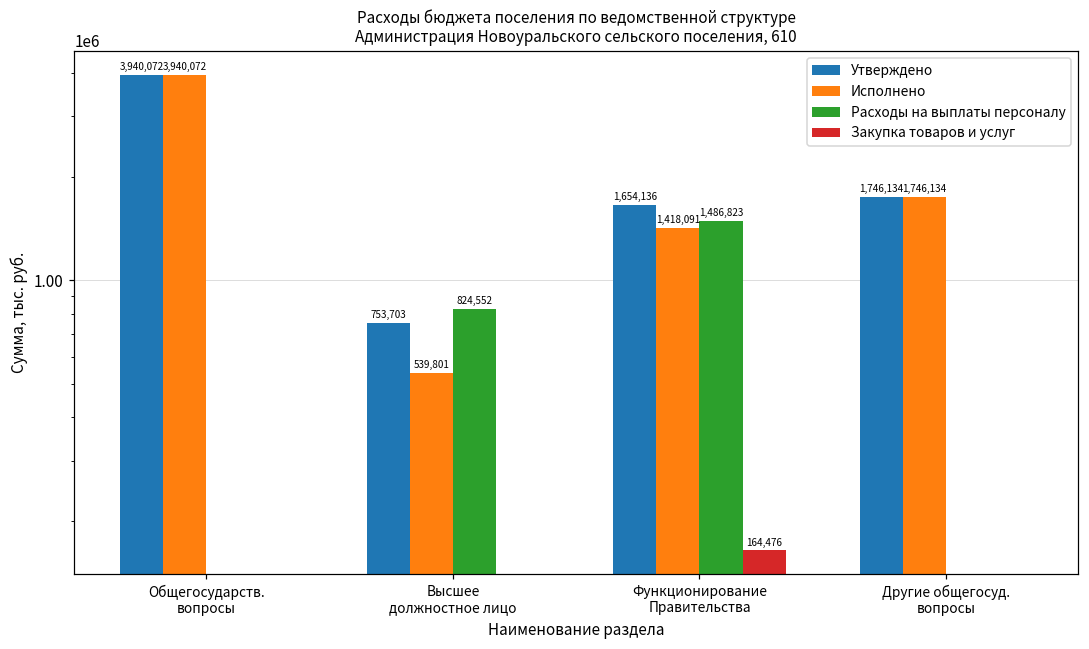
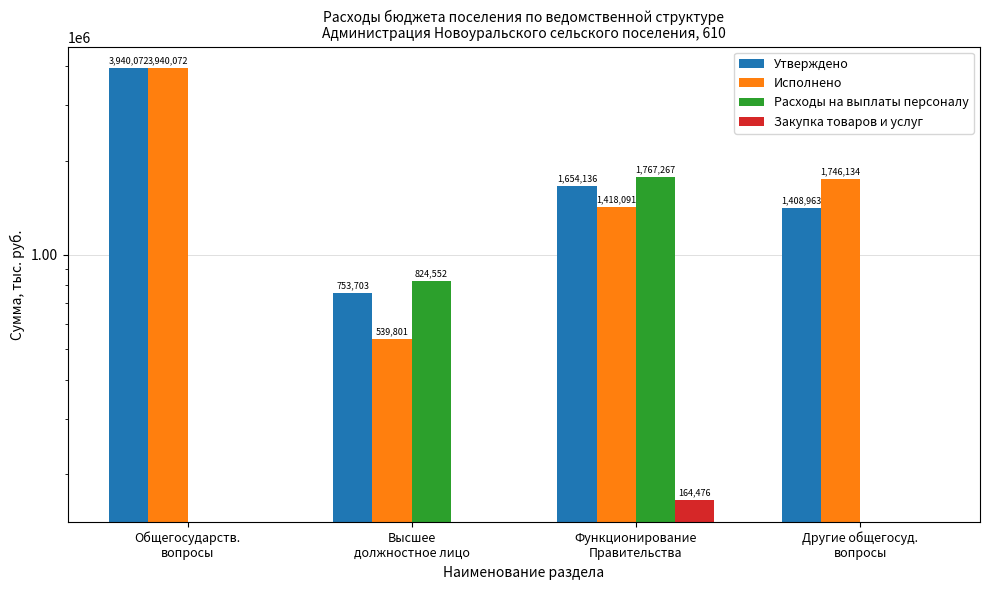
  {
    "Утверждено": {
      "Общегосударств. вопросы": "3,940,072",
      "Высшее должностное лицо": "753,703",
      "Функционирование Правительства": "1,654,136",
-     "Другие общегосуд. вопросы": "1,746,134"
+     "Другие общегосуд. вопросы": "1,408,963"
    },
    "Исполнено": {
      "Общегосударств. вопросы": "3,940,072",
      "Высшее должностное лицо": "539,801",
      "Функционирование Правительства": "1,418,091",
      "Другие общегосуд. вопросы": "1,746,134"
    },
    "Расходы на выплаты персоналу": {
      "Высшее должностное лицо": "824,552",
-     "Функционирование Правительства": "1,486,823"
+     "Функционирование Правительства": "1,767,267"
    },
    "Закупка товаров и услуг": {
      "Функционирование Правительства": "164,476"
    }
  }
